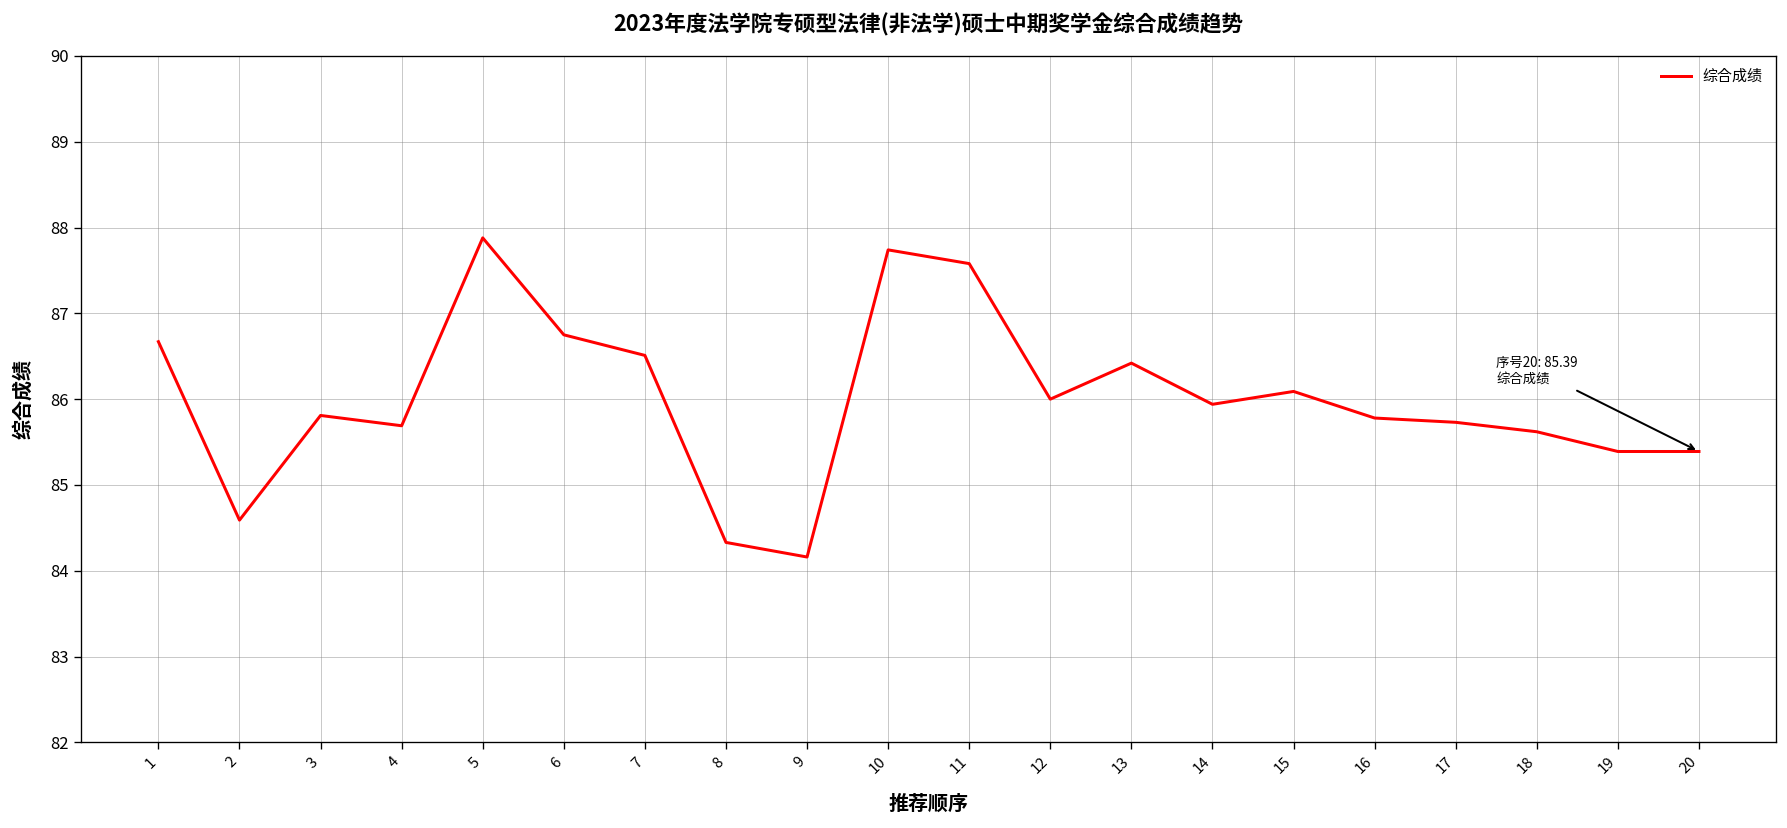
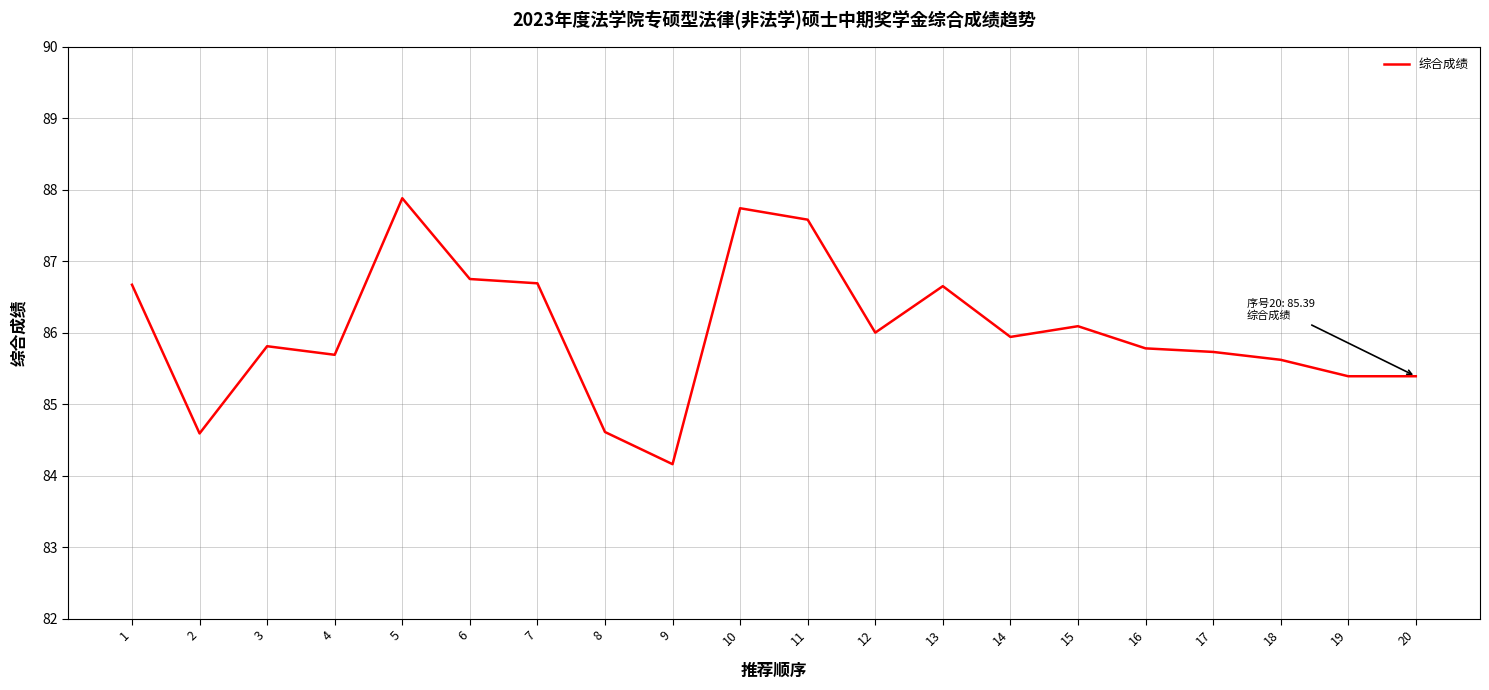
  {
    "1": 86.7,
    "2": 84.6,
    "3": 85.8,
    "4": 85.7,
    "5": 87.9,
    "6": 86.8,
-   "7": 86.5,
-   "8": 84.3,
+   "7": 86.7,
+   "8": 84.6,
    "9": 84.2,
    "10": 87.7,
    "11": 87.6,
    "12": 86.0,
-   "13": 86.4,
+   "13": 86.7,
    "14": 85.9,
    "15": 86.1,
    "16": 85.8,
    "17": 85.7,
    "19": 85.4,
    "20": 85.4
  }
